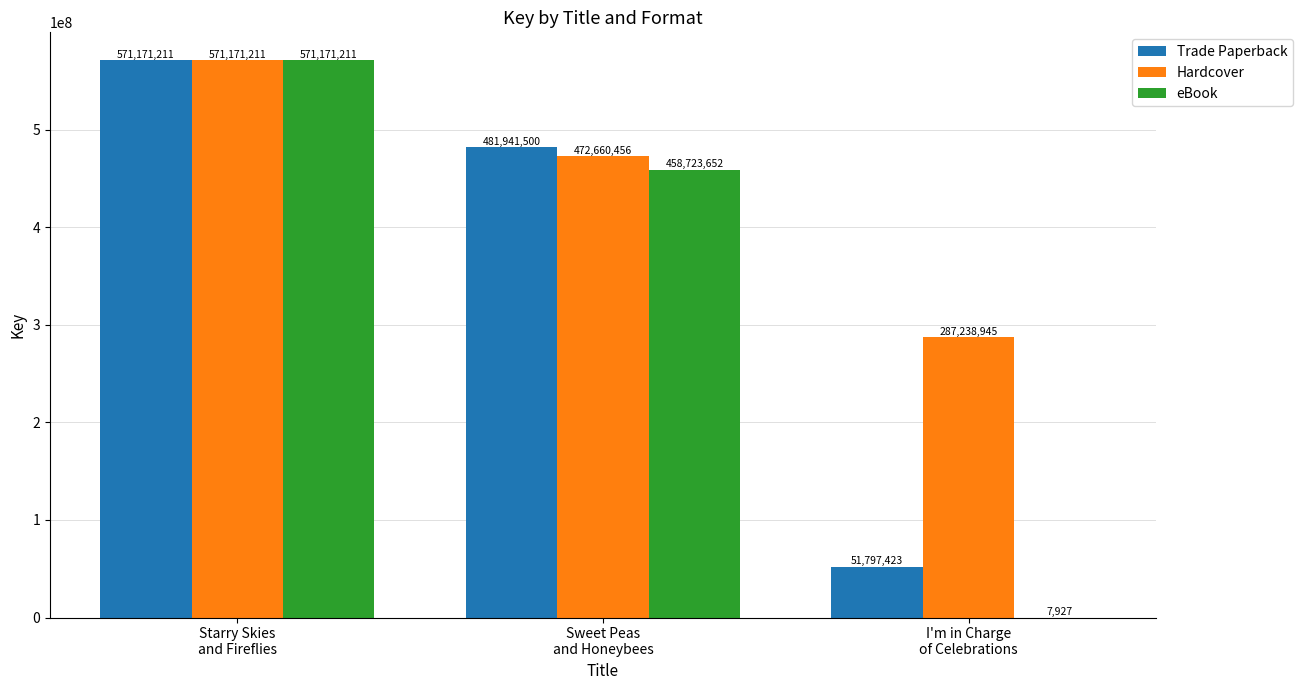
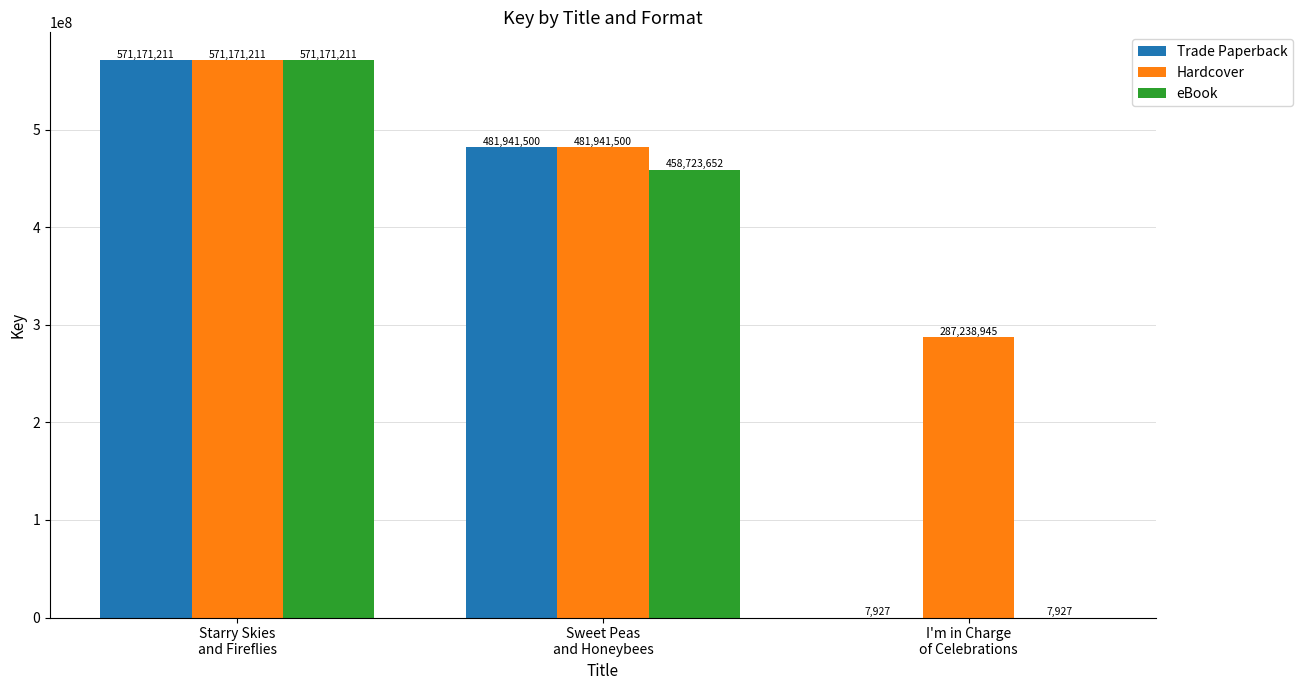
  {
    "Trade Paperback": {
      "Starry Skies and Fireflies": "571,171,211",
      "Sweet Peas and Honeybees": "481,941,500",
-     "I'm in Charge of Celebrations": "51,797,423"
+     "I'm in Charge of Celebrations": "7,927"
    },
    "Hardcover": {
      "Starry Skies and Fireflies": "571,171,211",
-     "Sweet Peas and Honeybees": "472,660,456",
+     "Sweet Peas and Honeybees": "481,941,500",
      "I'm in Charge of Celebrations": "287,238,945"
    },
    "eBook": {
      "Starry Skies and Fireflies": "571,171,211",
      "Sweet Peas and Honeybees": "458,723,652",
      "I'm in Charge of Celebrations": "7,927"
    }
  }
